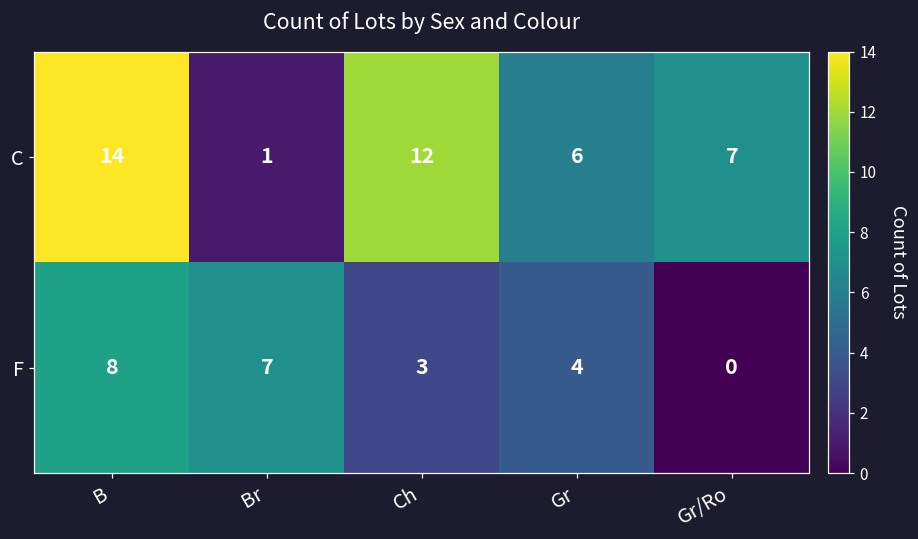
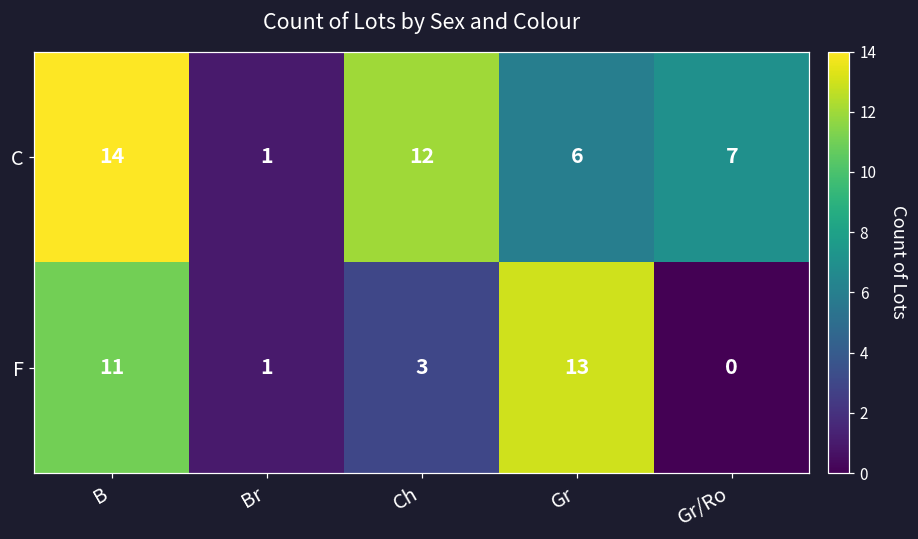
  {
    "C": {
      "B": 14,
      "Br": 1,
      "Ch": 12,
      "Gr": 6,
      "Gr/Ro": 7
    },
    "F": {
-     "B": 8,
-     "Br": 7,
+     "B": 11,
+     "Br": 1,
      "Ch": 3,
-     "Gr": 4,
+     "Gr": 13,
      "Gr/Ro": 0
    }
  }
